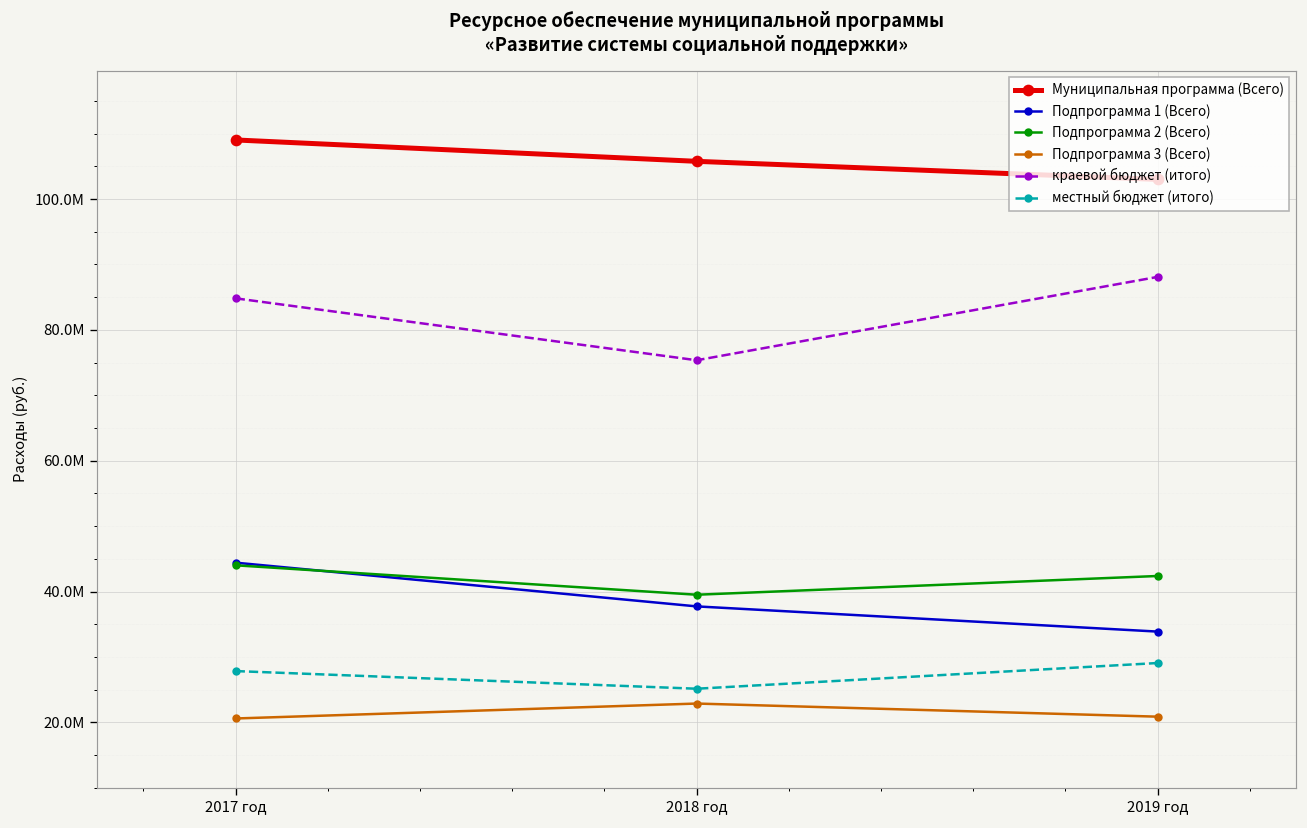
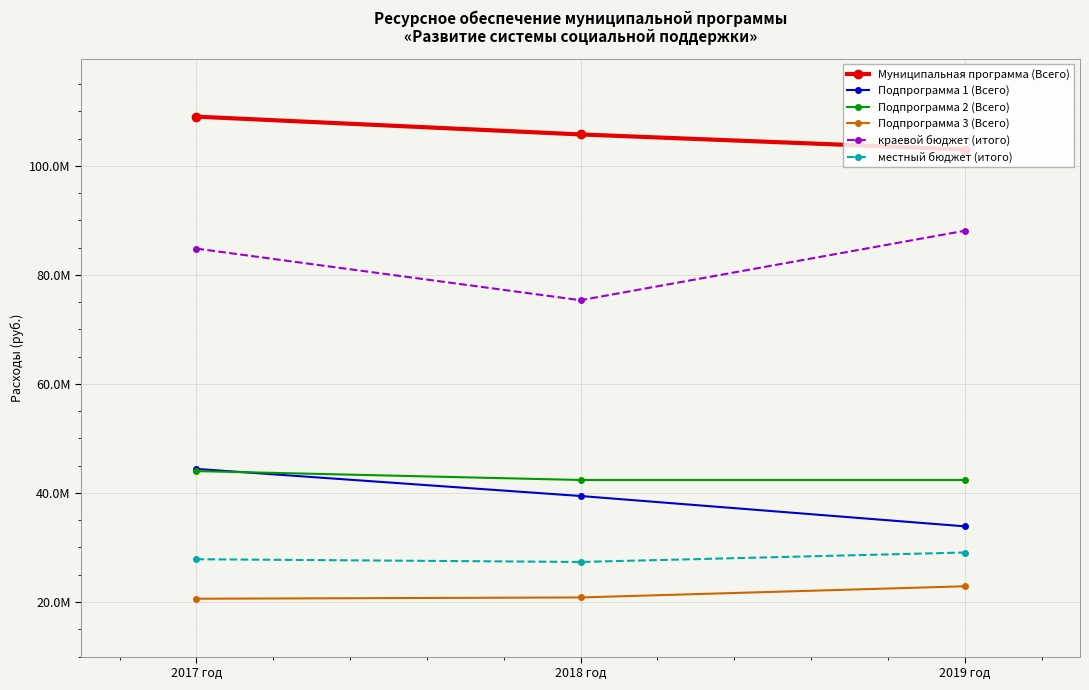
  {
    "Муниципальная программа (Всего)": {
      "2017 год": 109000000,
      "2018 год": 106000000
    },
    "Подпрограмма 1 (Всего)": {
-     "2018 год": 38000000,
+     "2018 год": 39000000,
      "2019 год": 34000000
    },
    "Подпрограмма 2 (Всего)": {
-     "2018 год": 40000000,
+     "2018 год": 42000000,
      "2019 год": 42000000
    },
    "Подпрограмма 3 (Всего)": {
      "2017 год": 21000000,
-     "2018 год": 23000000,
-     "2019 год": 21000000
+     "2018 год": 21000000,
+     "2019 год": 23000000
    },
    "краевой бюджет (итого)": {
      "2017 год": 85000000,
      "2018 год": 75000000,
      "2019 год": 88000000
    },
    "местный бюджет (итого)": {
      "2017 год": 28000000,
-     "2018 год": 25000000,
+     "2018 год": 27000000,
      "2019 год": 29000000
    }
  }
